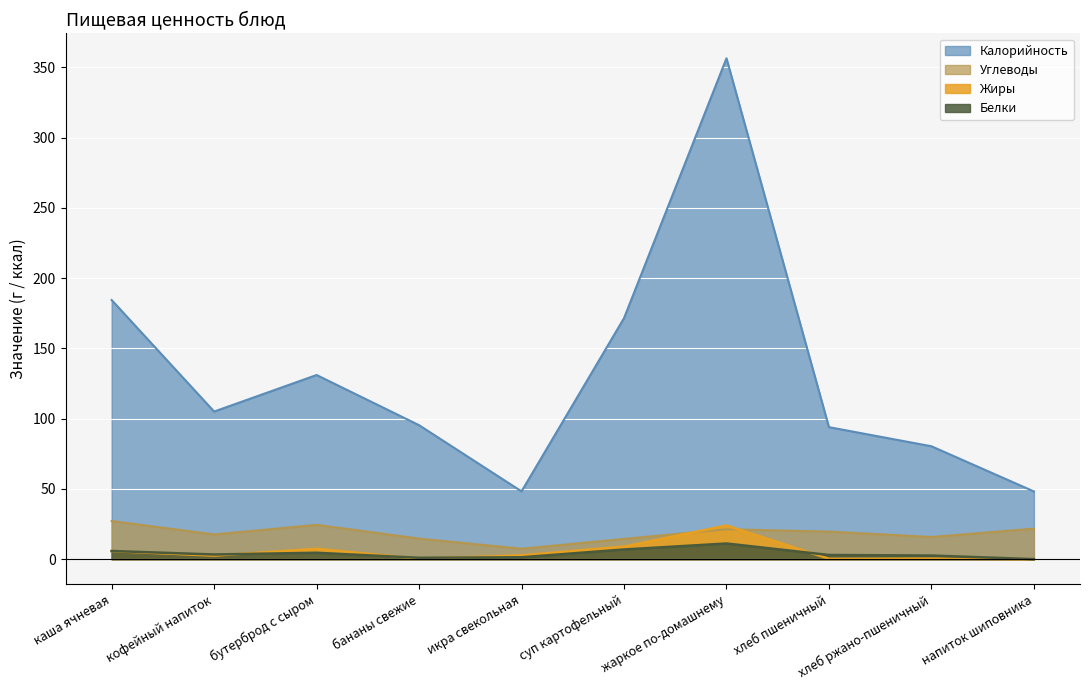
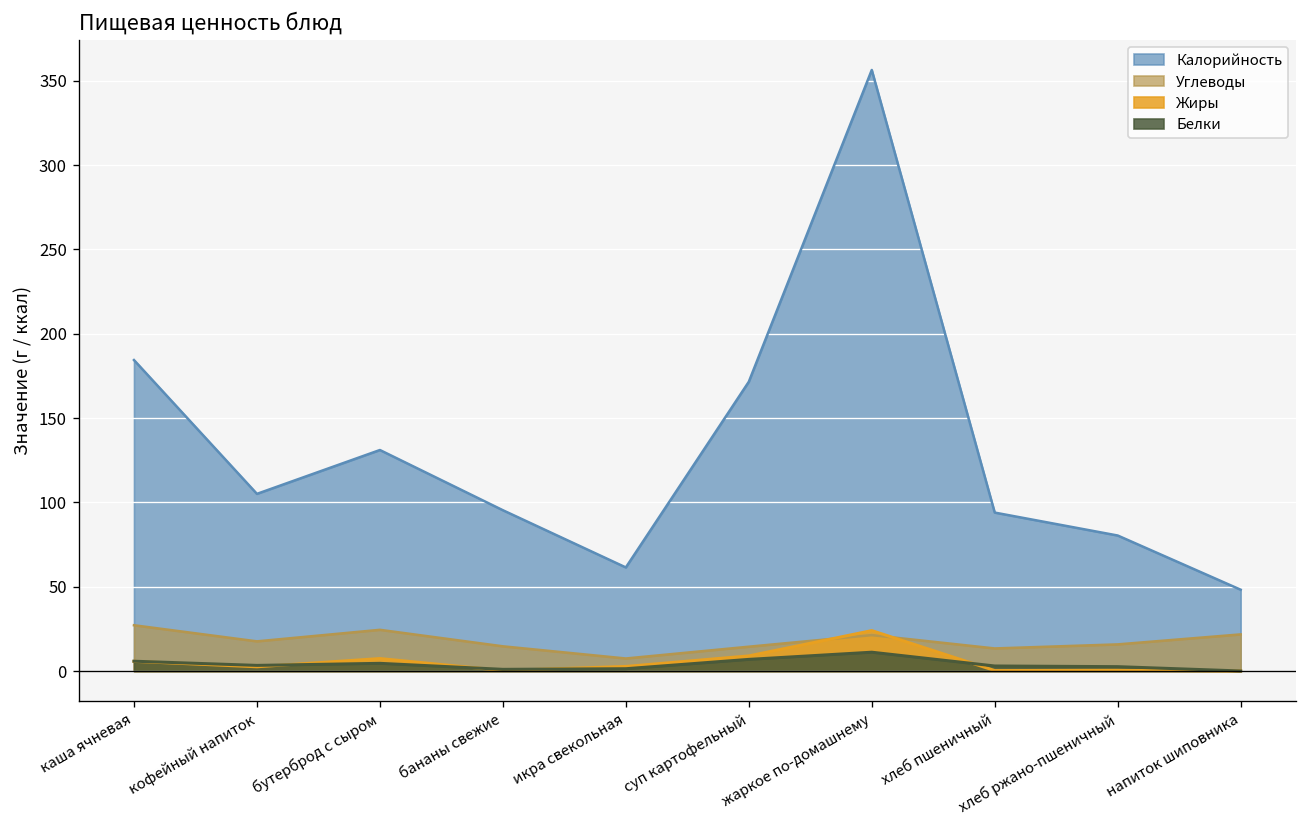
  {
    "Калорийность": {
      "каша ячневая": 184,
      "кофейный напиток": 105,
      "бутерброд с сыром": 131,
      "бананы свежие": 95,
-     "икра свекольная": 48,
+     "икра свекольная": 61,
      "суп картофельный": 172,
      "жаркое по-домашнему": 356,
      "хлеб пшеничный": 94,
      "хлеб ржано-пшеничный": 80,
      "напиток шиповника": 48
    },
    "Углеводы": {
      "каша ячневая": 27,
      "кофейный напиток": 18,
      "бутерброд с сыром": 24,
      "бананы свежие": 15,
      "икра свекольная": 7,
      "суп картофельный": 14,
      "жаркое по-домашнему": 21,
-     "хлеб пшеничный": 20,
+     "хлеб пшеничный": 13,
      "хлеб ржано-пшеничный": 16,
      "напиток шиповника": 22
    },
    "Жиры": {
      "бутерброд с сыром": 7,
      "суп картофельный": 9,
      "жаркое по-домашнему": 24,
      "хлеб пшеничный": 0,
      "хлеб ржано-пшеничный": 0
    },
    "Белки": {
      "бутерброд с сыром": 5,
      "суп картофельный": 7,
      "жаркое по-домашнему": 11,
      "хлеб пшеничный": 3,
      "хлеб ржано-пшеничный": 3
    }
  }
